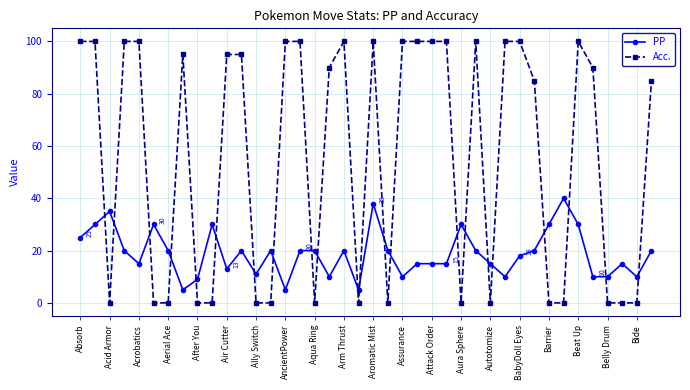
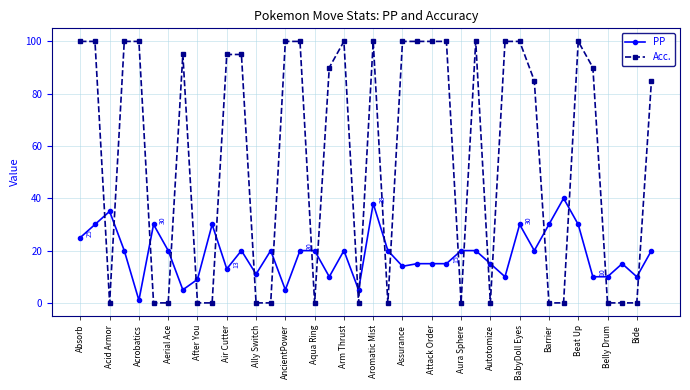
  {
    "PP": {
      "Absorb": 25,
-     "Acrobatics": 15,
+     "Acrobatics": 1,
      "Air Cutter": 13,
      "Aqua Ring": 20,
      "Aromatic Mist": 38,
-     "Assurance": 10,
-     "Aura Sphere": 30,
-     "BabyDoll Eyes": 18,
+     "Assurance": 14,
+     "Aura Sphere": 20,
+     "BabyDoll Eyes": 30,
      "Belly Drum": 10
    },
    "Acc.": {
      "Absorb": 100,
      "Acid Armor": 0,
      "Acrobatics": 100,
      "Aerial Ace": 0,
      "After You": 0,
      "Air Cutter": 95,
      "Ally Switch": 0,
      "AncientPower": 100,
      "Aqua Ring": 0,
      "Arm Thrust": 100,
      "Aromatic Mist": 100,
      "Assurance": 100,
      "Attack Order": 100,
      "Aura Sphere": 0,
      "Autotomize": 0,
      "BabyDoll Eyes": 100,
      "Barrier": 0,
      "Beat Up": 100,
      "Belly Drum": 0,
      "Bide": 0
    }
  }
